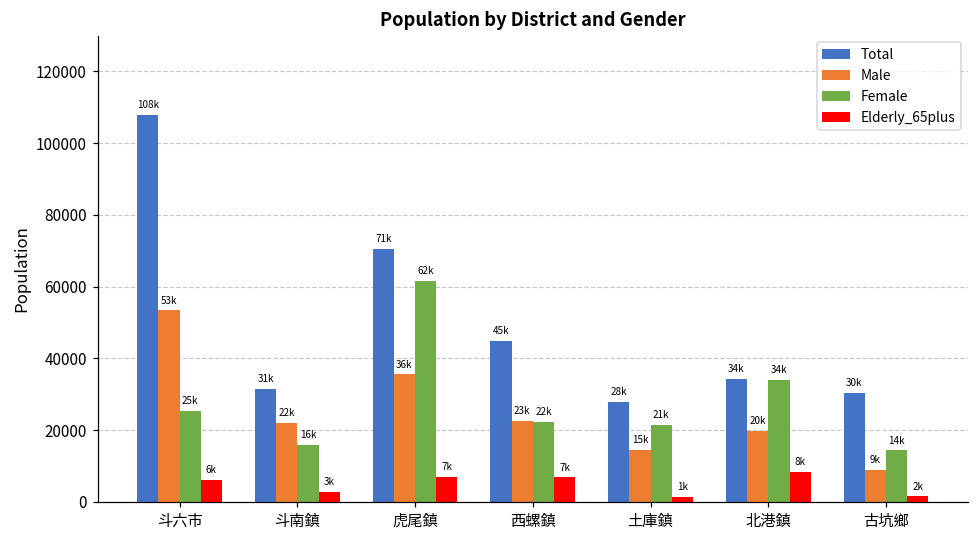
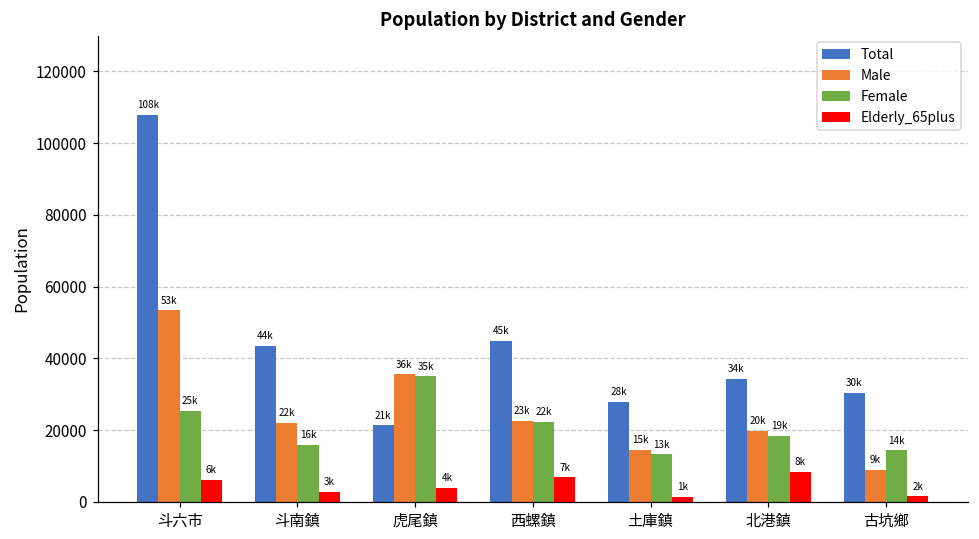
  {
    "Total": {
      "斗六市": "108k",
-     "斗南鎮": "31k",
-     "虎尾鎮": "71k",
+     "斗南鎮": "44k",
+     "虎尾鎮": "21k",
      "西螺鎮": "45k",
      "土庫鎮": "28k",
      "北港鎮": "34k",
      "古坑鄉": "30k"
    },
    "Male": {
      "斗六市": "53k",
      "斗南鎮": "22k",
      "虎尾鎮": "36k",
      "西螺鎮": "23k",
      "土庫鎮": "15k",
      "北港鎮": "20k",
      "古坑鄉": "9k"
    },
    "Female": {
      "斗六市": "25k",
      "斗南鎮": "16k",
-     "虎尾鎮": "62k",
+     "虎尾鎮": "35k",
      "西螺鎮": "22k",
-     "土庫鎮": "21k",
-     "北港鎮": "34k",
+     "土庫鎮": "13k",
+     "北港鎮": "19k",
      "古坑鄉": "14k"
    },
    "Elderly_65plus": {
      "斗六市": "6k",
      "斗南鎮": "3k",
-     "虎尾鎮": "7k",
+     "虎尾鎮": "4k",
      "西螺鎮": "7k",
      "土庫鎮": "1k",
      "北港鎮": "8k",
      "古坑鄉": "2k"
    }
  }
